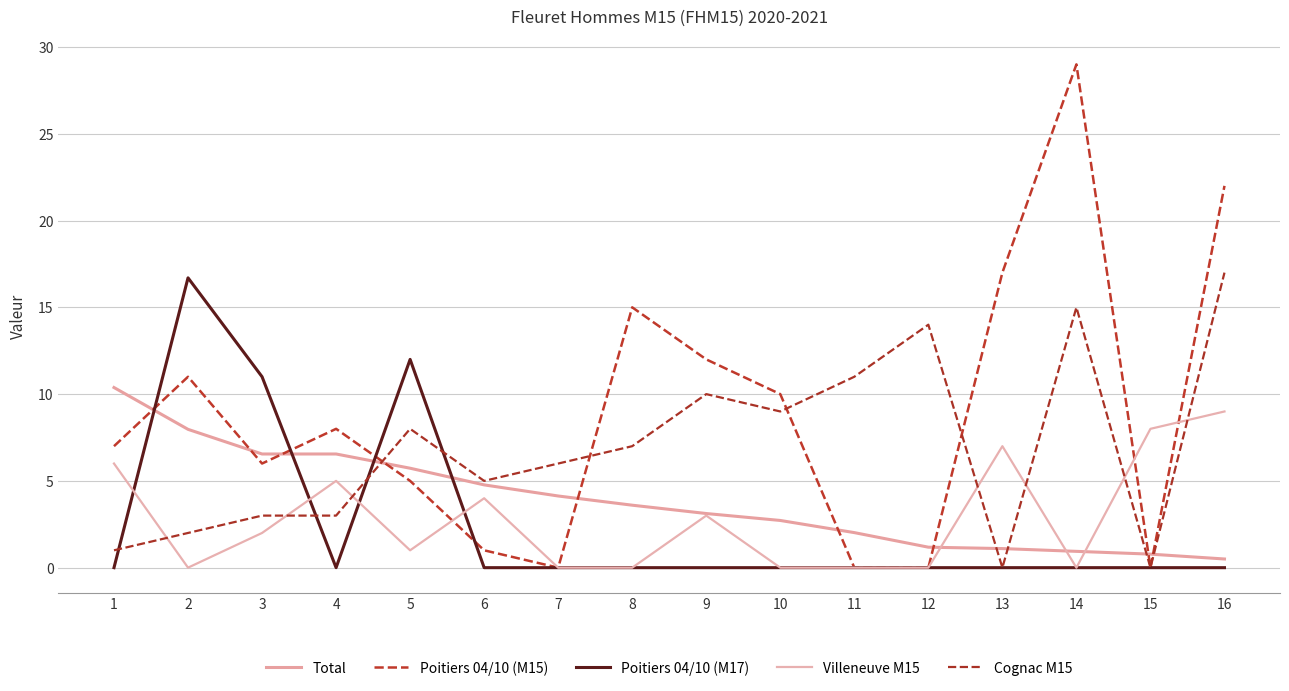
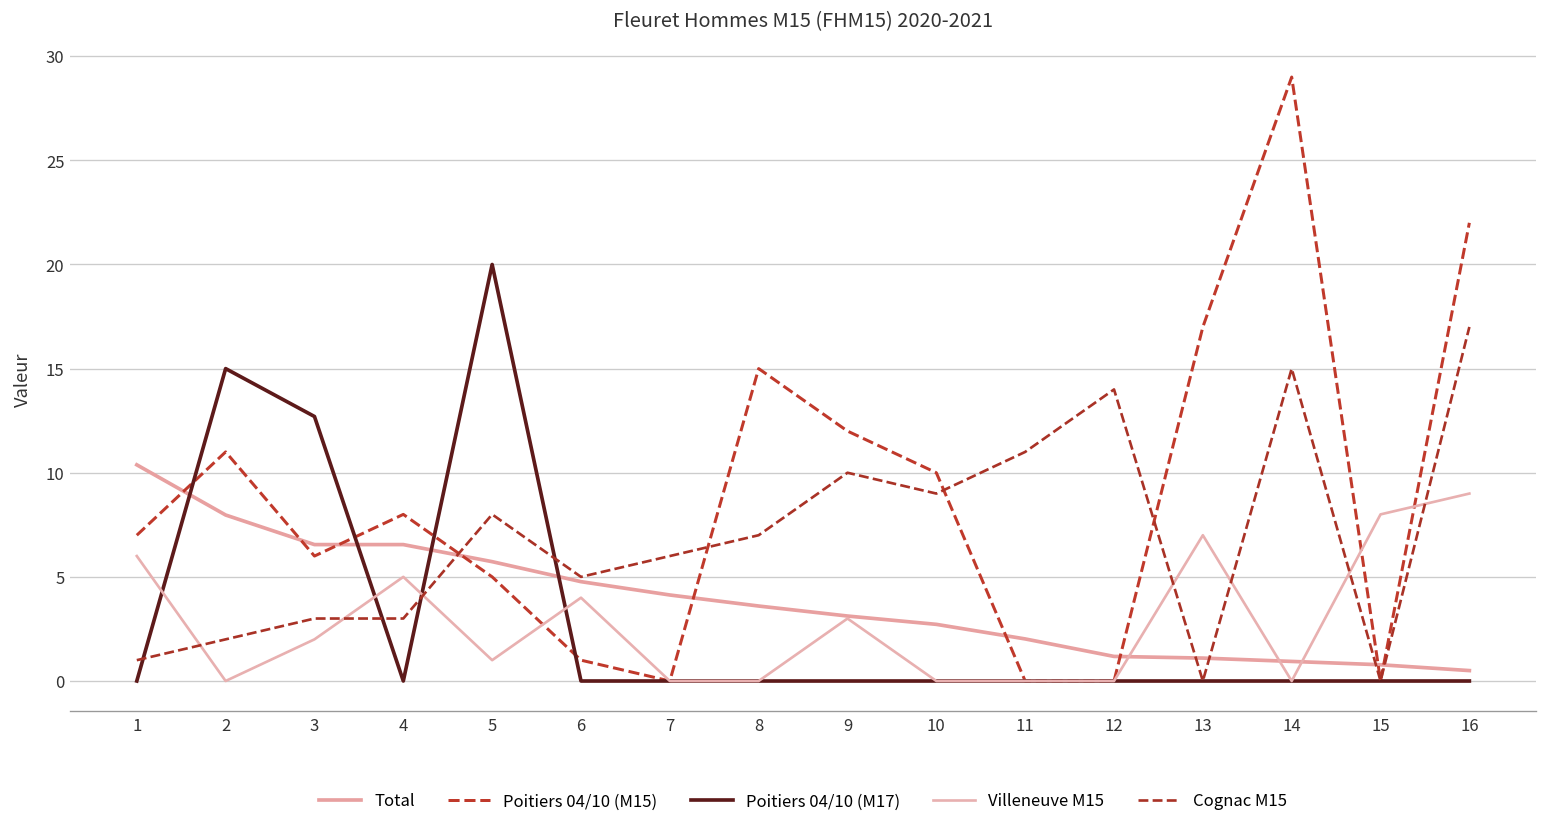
  {
    "Poitiers 04/10 (M17)": {
      "1": 0.0,
-     "2": 16.7,
-     "3": 11.0,
+     "2": 15.0,
+     "3": 12.7,
      "4": 0.0,
-     "5": 12,
+     "5": 20,
      "6": 0.0,
      "9": 0.0,
      "16": 0.0
    }
  }
